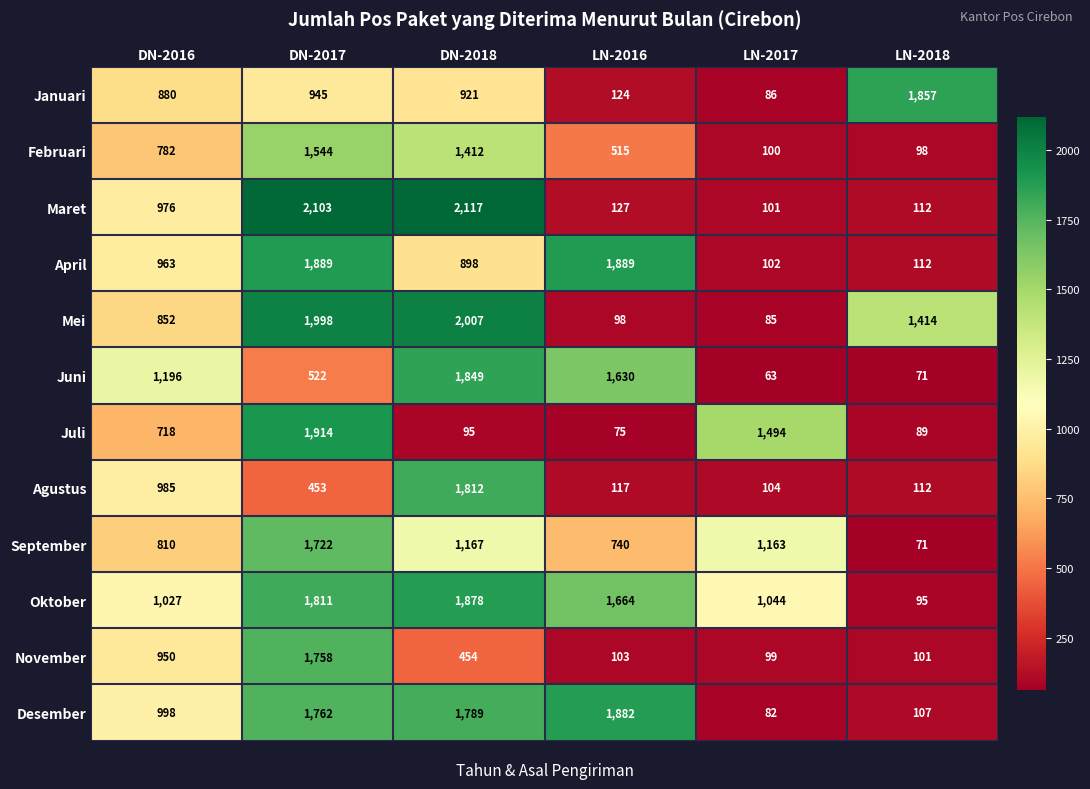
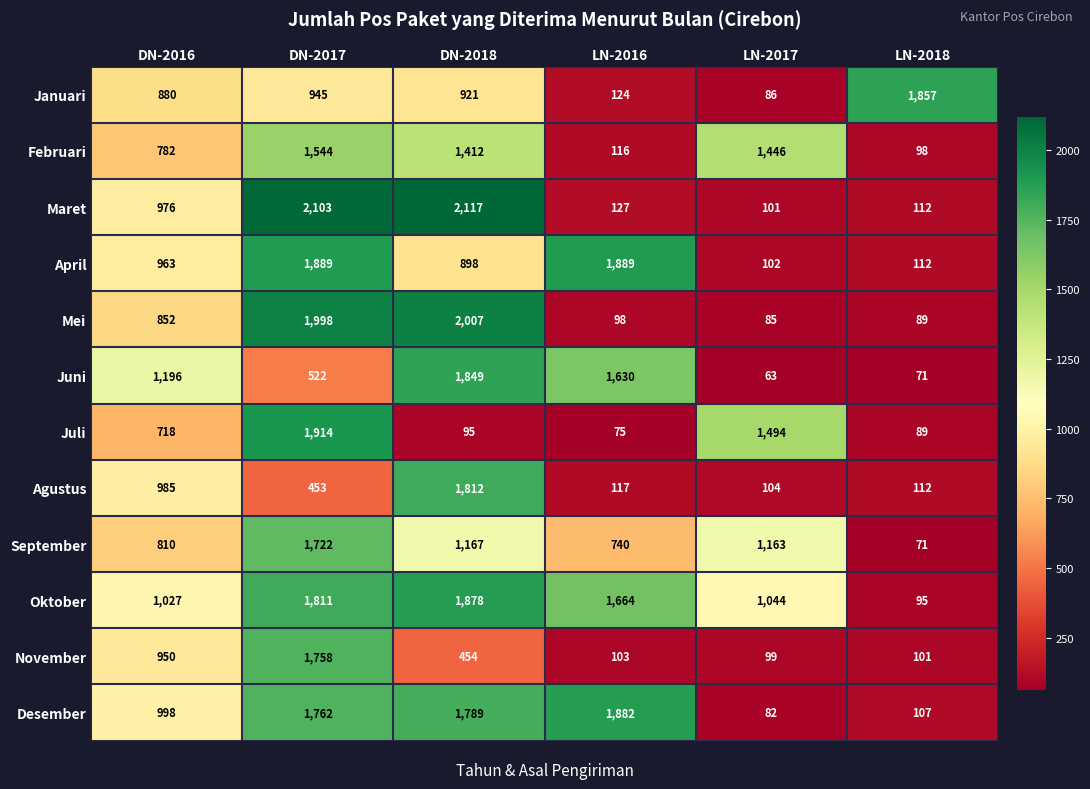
  {
    "Januari": {
      "DN-2016": "880",
      "DN-2017": "945",
      "DN-2018": "921",
      "LN-2016": "124",
      "LN-2017": "86",
      "LN-2018": "1,857"
    },
    "Februari": {
      "DN-2016": "782",
      "DN-2017": "1,544",
      "DN-2018": "1,412",
-     "LN-2016": "515",
-     "LN-2017": "100",
+     "LN-2016": "116",
+     "LN-2017": "1,446",
      "LN-2018": "98"
    },
    "Maret": {
      "DN-2016": "976",
      "DN-2017": "2,103",
      "DN-2018": "2,117",
      "LN-2016": "127",
      "LN-2017": "101",
      "LN-2018": "112"
    },
    "April": {
      "DN-2016": "963",
      "DN-2017": "1,889",
      "DN-2018": "898",
      "LN-2016": "1,889",
      "LN-2017": "102",
      "LN-2018": "112"
    },
    "Mei": {
      "DN-2016": "852",
      "DN-2017": "1,998",
      "DN-2018": "2,007",
      "LN-2016": "98",
      "LN-2017": "85",
-     "LN-2018": "1,414"
+     "LN-2018": "89"
    },
    "Juni": {
      "DN-2016": "1,196",
      "DN-2017": "522",
      "DN-2018": "1,849",
      "LN-2016": "1,630",
      "LN-2017": "63",
      "LN-2018": "71"
    },
    "Juli": {
      "DN-2016": "718",
      "DN-2017": "1,914",
      "DN-2018": "95",
      "LN-2016": "75",
      "LN-2017": "1,494",
      "LN-2018": "89"
    },
    "Agustus": {
      "DN-2016": "985",
      "DN-2017": "453",
      "DN-2018": "1,812",
      "LN-2016": "117",
      "LN-2017": "104",
      "LN-2018": "112"
    },
    "September": {
      "DN-2016": "810",
      "DN-2017": "1,722",
      "DN-2018": "1,167",
      "LN-2016": "740",
      "LN-2017": "1,163",
      "LN-2018": "71"
    },
    "Oktober": {
      "DN-2016": "1,027",
      "DN-2017": "1,811",
      "DN-2018": "1,878",
      "LN-2016": "1,664",
      "LN-2017": "1,044",
      "LN-2018": "95"
    },
    "November": {
      "DN-2016": "950",
      "DN-2017": "1,758",
      "DN-2018": "454",
      "LN-2016": "103",
      "LN-2017": "99",
      "LN-2018": "101"
    },
    "Desember": {
      "DN-2016": "998",
      "DN-2017": "1,762",
      "DN-2018": "1,789",
      "LN-2016": "1,882",
      "LN-2017": "82",
      "LN-2018": "107"
    }
  }
